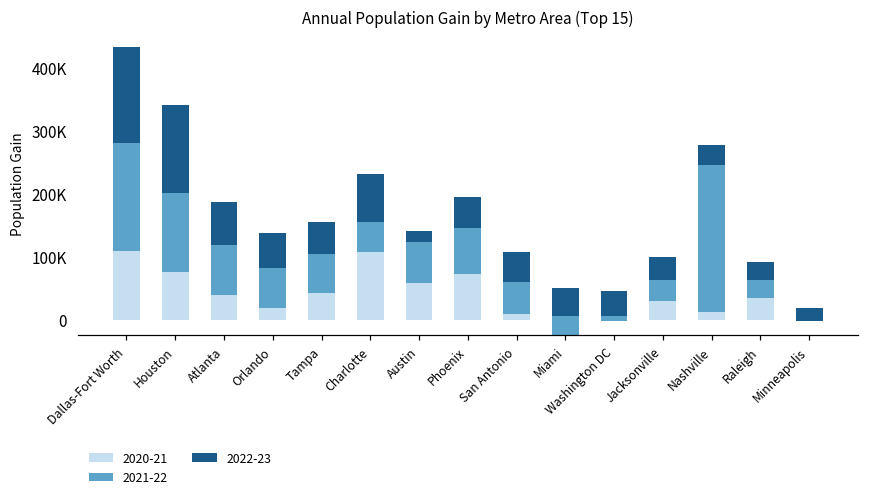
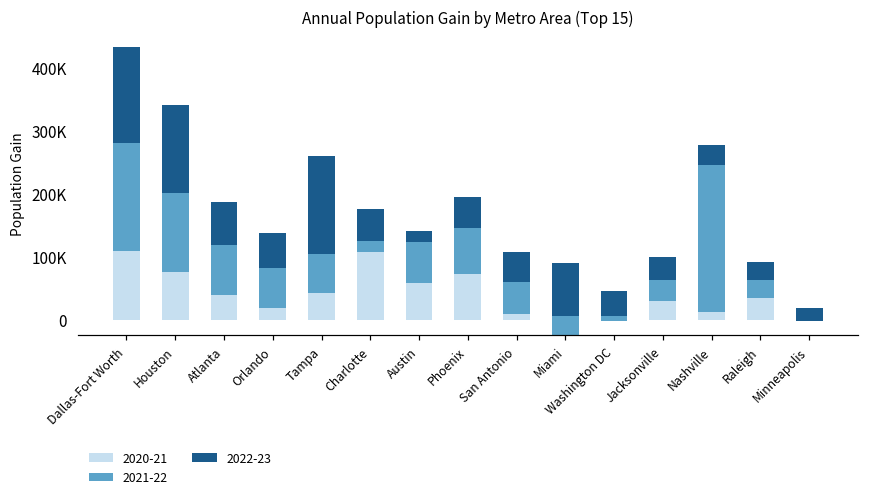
  {
    "2020-21": {
      "Dallas-Fort Worth": 110000,
      "Houston": 80000,
      "Atlanta": 40000,
      "Orlando": 20000,
      "Tampa": 40000,
      "Charlotte": 110000,
      "Austin": 60000,
      "Phoenix": 70000,
      "San Antonio": 10000,
      "Miami": -20000,
      "Jacksonville": 30000,
      "Nashville": 10000,
      "Raleigh": 30000
    },
    "2021-22": {
      "Dallas-Fort Worth": 170000,
      "Houston": 130000,
      "Atlanta": 80000,
      "Orlando": 60000,
      "Tampa": 60000,
-     "Charlotte": 50000,
+     "Charlotte": 20000,
      "Austin": 60000,
      "Phoenix": 70000,
      "San Antonio": 50000,
      "Miami": 30000,
      "Washington DC": 10000,
      "Jacksonville": 30000,
      "Nashville": 230000,
      "Raleigh": 30000,
      "Minneapolis": 0
    },
    "2022-23": {
      "Dallas-Fort Worth": 150000,
      "Houston": 140000,
      "Atlanta": 70000,
      "Orlando": 50000,
-     "Tampa": 50000,
-     "Charlotte": 80000,
+     "Tampa": 160000,
+     "Charlotte": 50000,
      "Austin": 20000,
      "Phoenix": 50000,
      "San Antonio": 50000,
-     "Miami": 40000,
+     "Miami": 80000,
      "Washington DC": 40000,
      "Jacksonville": 40000,
      "Nashville": 30000,
      "Raleigh": 30000,
      "Minneapolis": 20000
    }
  }
